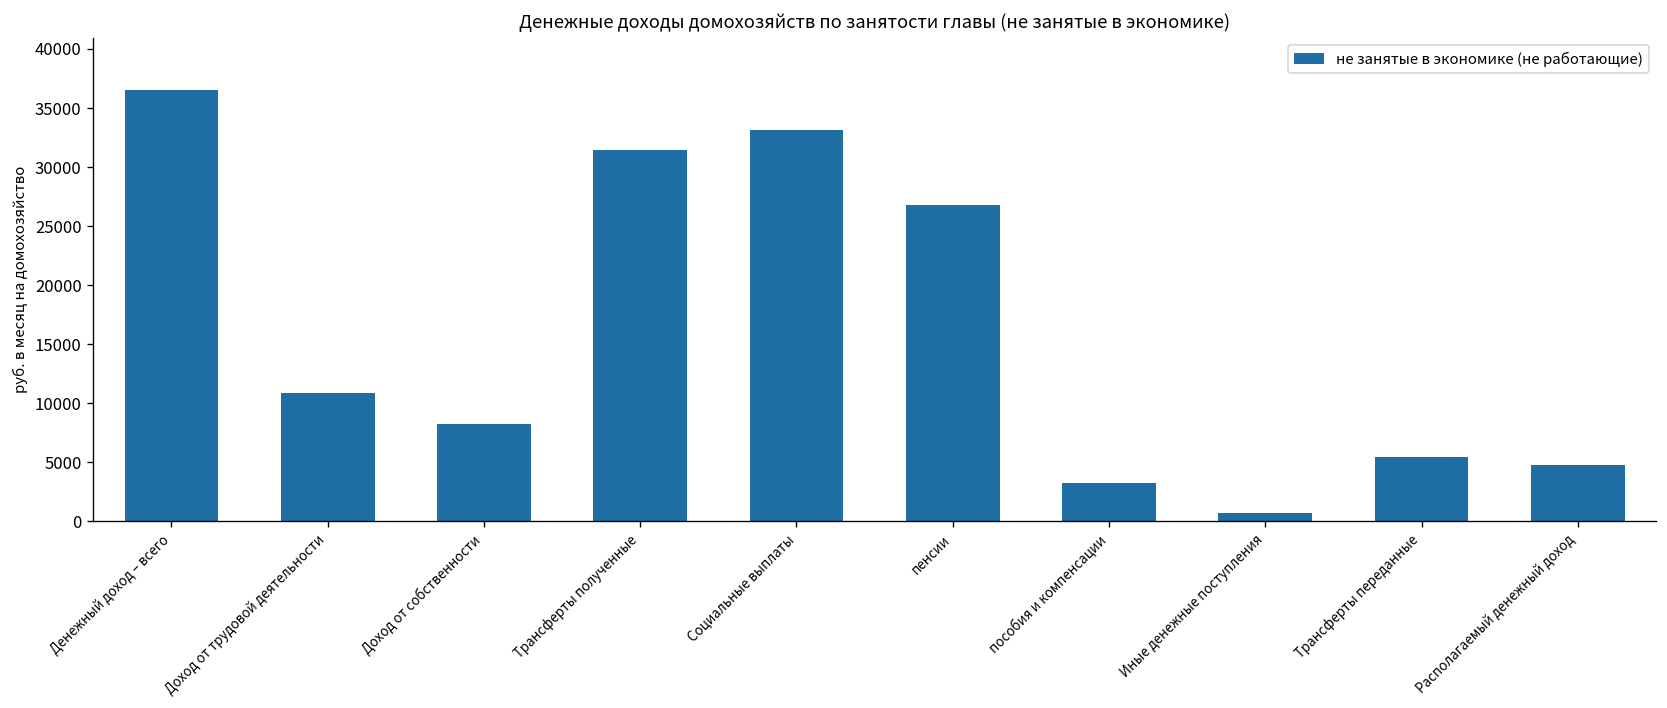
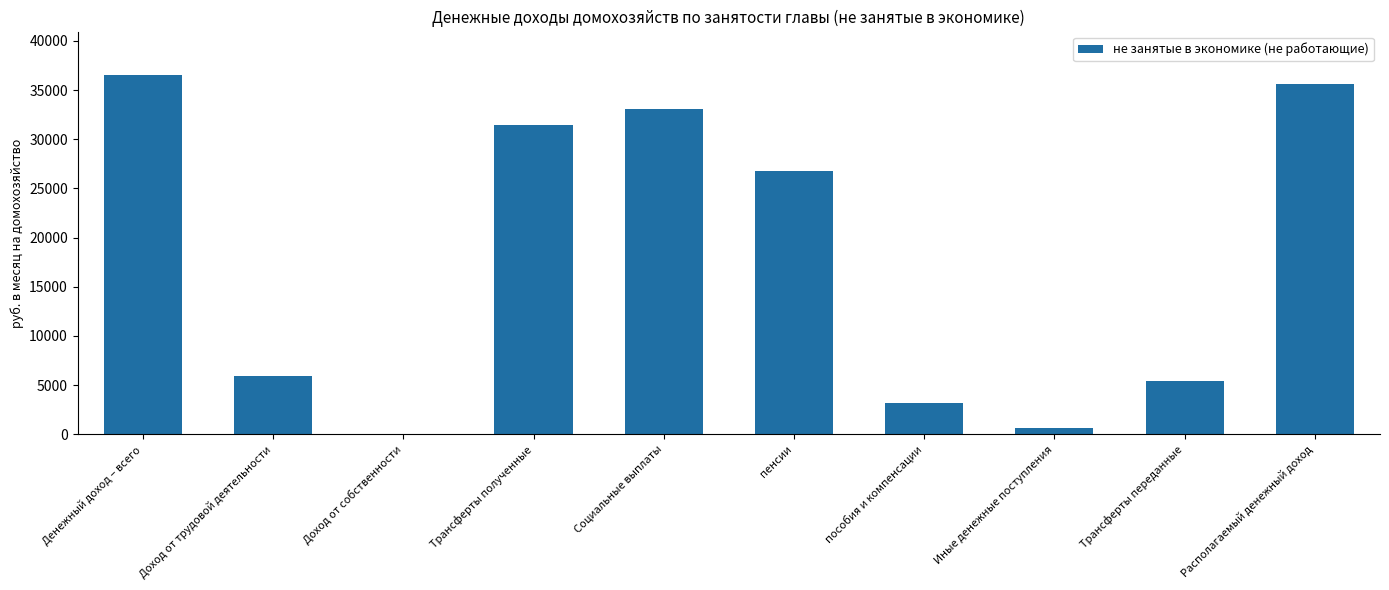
  {
    "Денежный доход – всего": 37000,
-   "Доход от трудовой деятельности": 11000,
-   "Доход от собственности": 8000,
+   "Доход от трудовой деятельности": 6000,
+   "Доход от собственности": 0,
    "Трансферты полученные": 31000,
    "Социальные выплаты": 33000,
    "пенсии": 27000,
    "пособия и компенсации": 3000,
    "Иные денежные поступления": 1000,
    "Трансферты переданные": 5000,
-   "Располагаемый денежный доход": 5000
+   "Располагаемый денежный доход": 36000
  }
